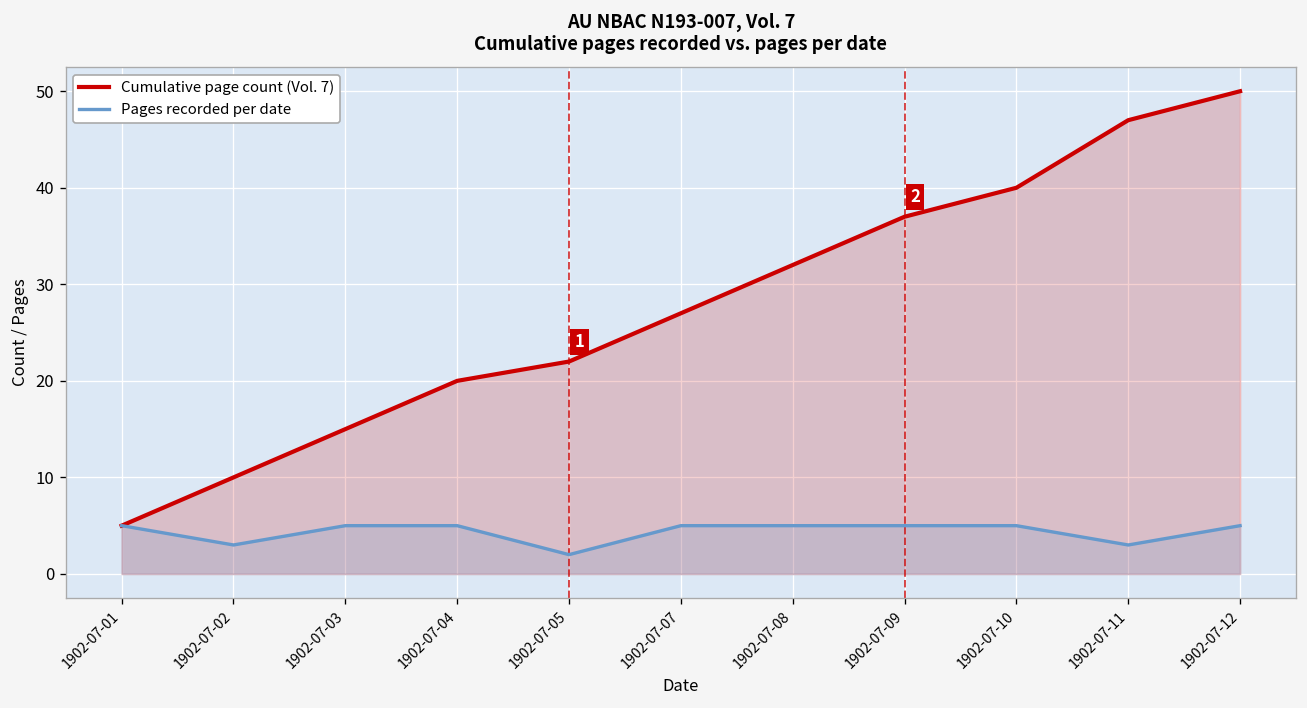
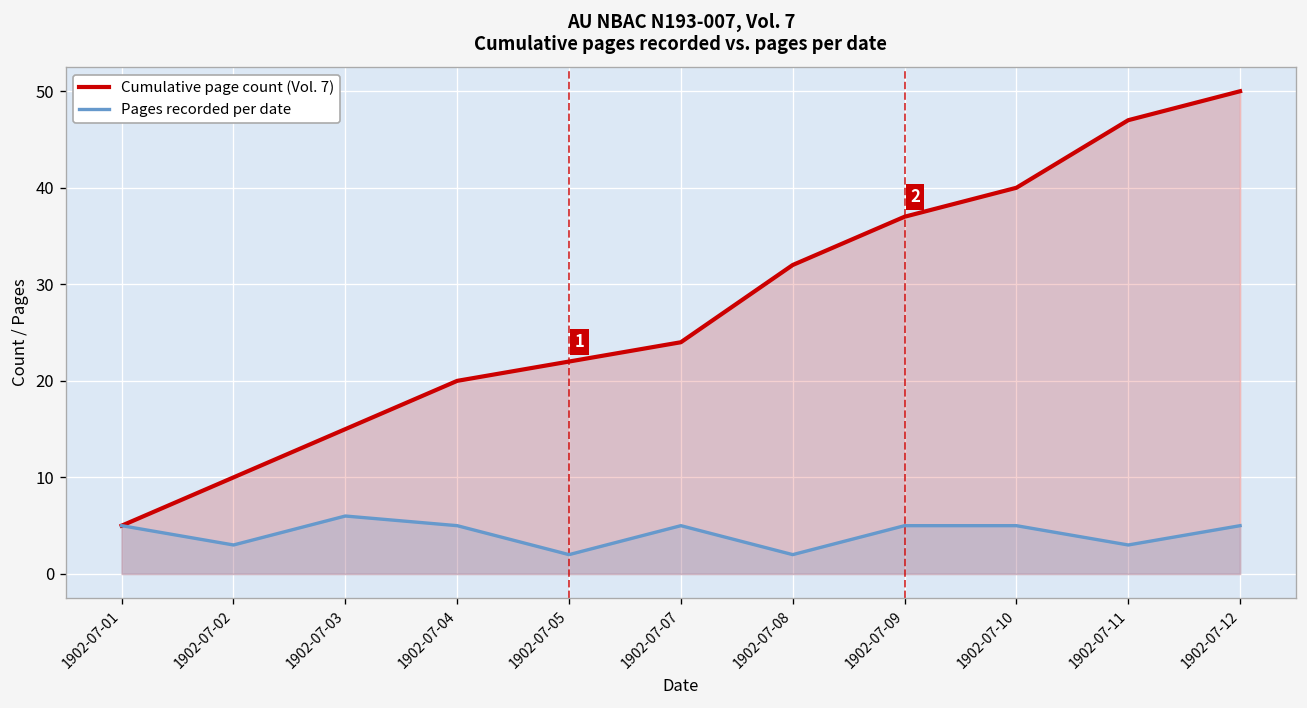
  {
    "Cumulative page count (Vol. 7)": {
      "1902-07-02": 10,
      "1902-07-03": 15,
      "1902-07-04": 20,
-     "1902-07-07": 27,
+     "1902-07-07": 24,
      "1902-07-08": 32,
      "1902-07-10": 40,
      "1902-07-11": 47,
      "1902-07-12": 50
    },
    "Pages recorded per date": {
      "1902-07-02": 3,
-     "1902-07-03": 5,
+     "1902-07-03": 6,
      "1902-07-04": 5,
      "1902-07-05": 2,
      "1902-07-07": 5,
-     "1902-07-08": 5,
+     "1902-07-08": 2,
      "1902-07-09": 5,
      "1902-07-10": 5,
      "1902-07-11": 3,
      "1902-07-12": 5
    }
  }
